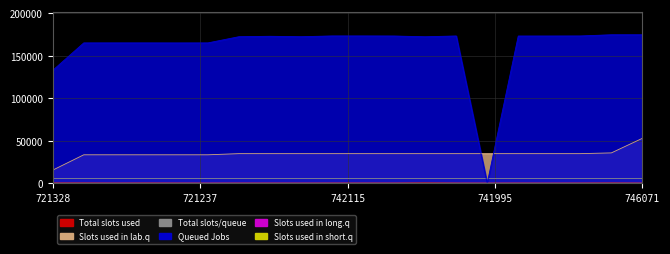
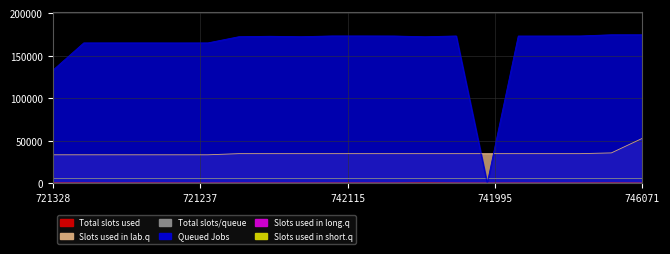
  {
    "Slots used in short.q": {
      "721328": 0,
      "746071": 0
    },
    "Slots used in lab.q": {
-     "721328": 20000,
+     "721328": 30000,
      "746071": 50000
    },
    "Total slots/queue": {
      "721328": 10000,
      "746071": 10000
    },
    "Queued Jobs": {
      "721328": 130000,
      "746071": 170000
    }
  }
